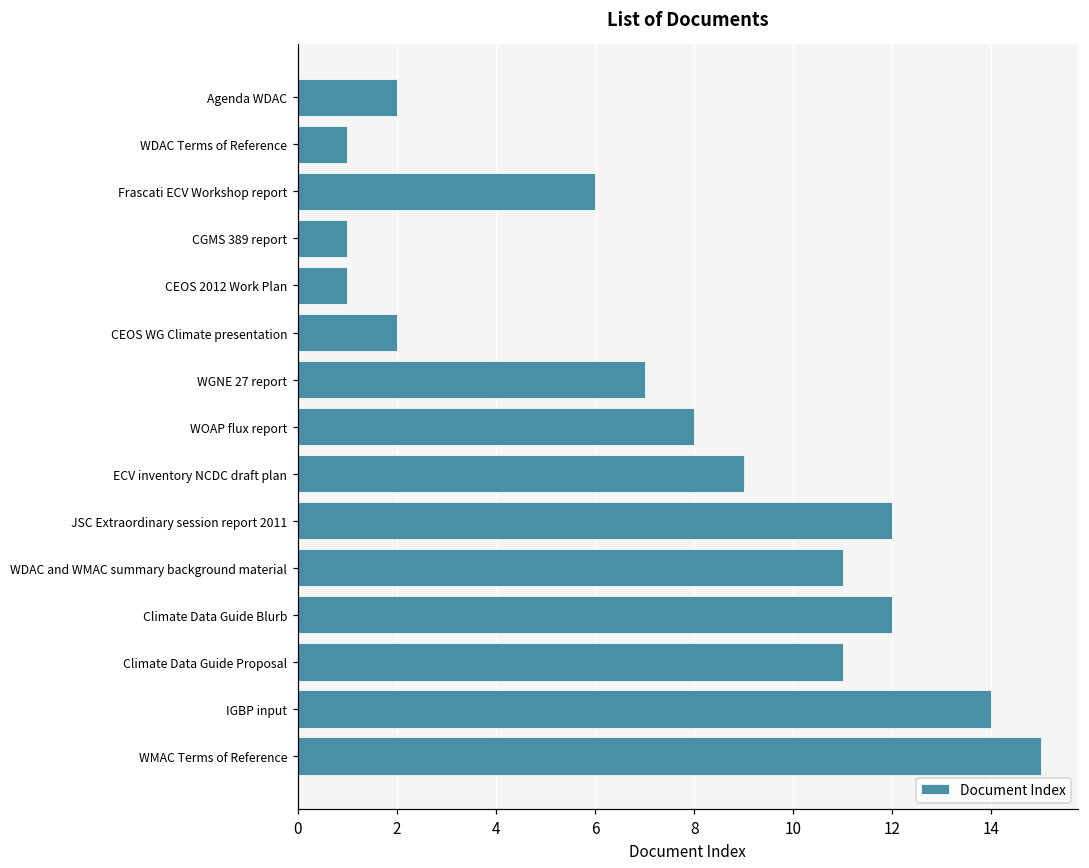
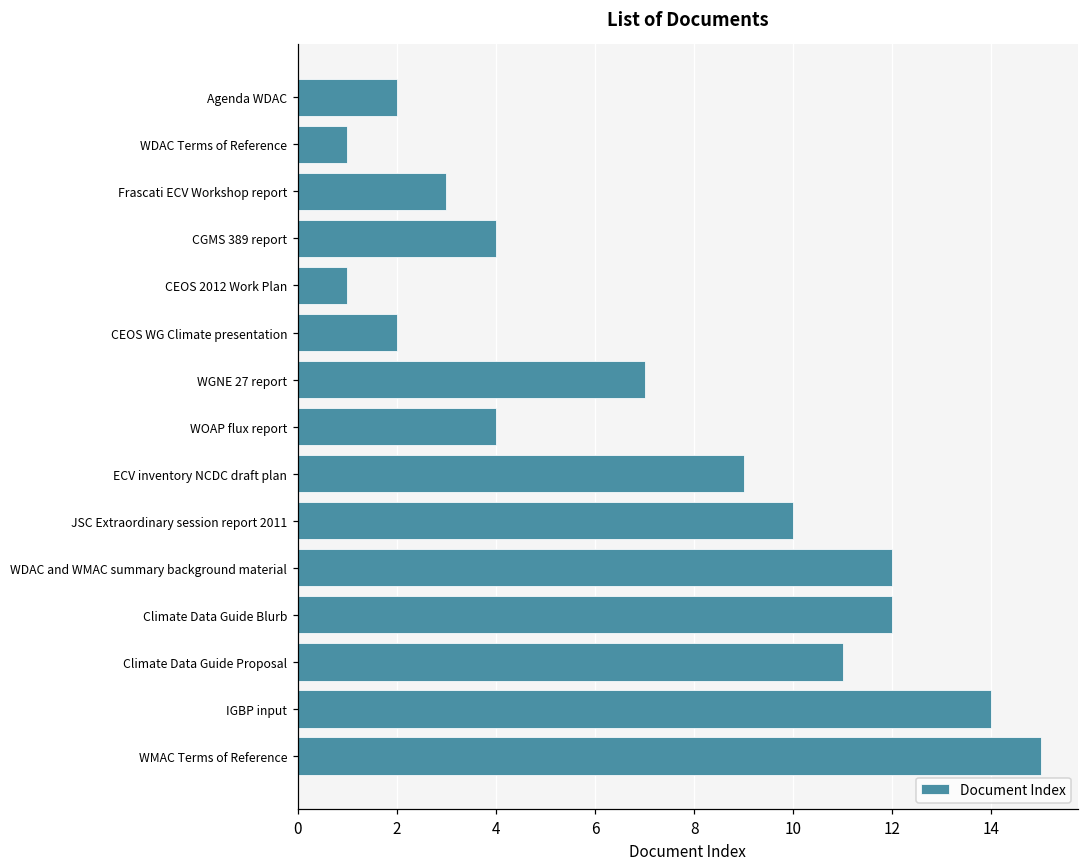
  {
    "Agenda WDAC": 2,
    "WDAC Terms of Reference": 1,
-   "Frascati ECV Workshop report": 6,
-   "CGMS 389 report": 1,
+   "Frascati ECV Workshop report": 3,
+   "CGMS 389 report": 4,
    "CEOS 2012 Work Plan": 1,
    "CEOS WG Climate presentation": 2,
    "WGNE 27 report": 7,
-   "WOAP flux report": 8,
+   "WOAP flux report": 4,
    "ECV inventory NCDC draft plan": 9,
-   "JSC Extraordinary session report 2011": 12,
-   "WDAC and WMAC summary background material": 11,
+   "JSC Extraordinary session report 2011": 10,
+   "WDAC and WMAC summary background material": 12,
    "Climate Data Guide Blurb": 12,
    "Climate Data Guide Proposal": 11,
    "IGBP input": 14,
    "WMAC Terms of Reference": 15
  }
